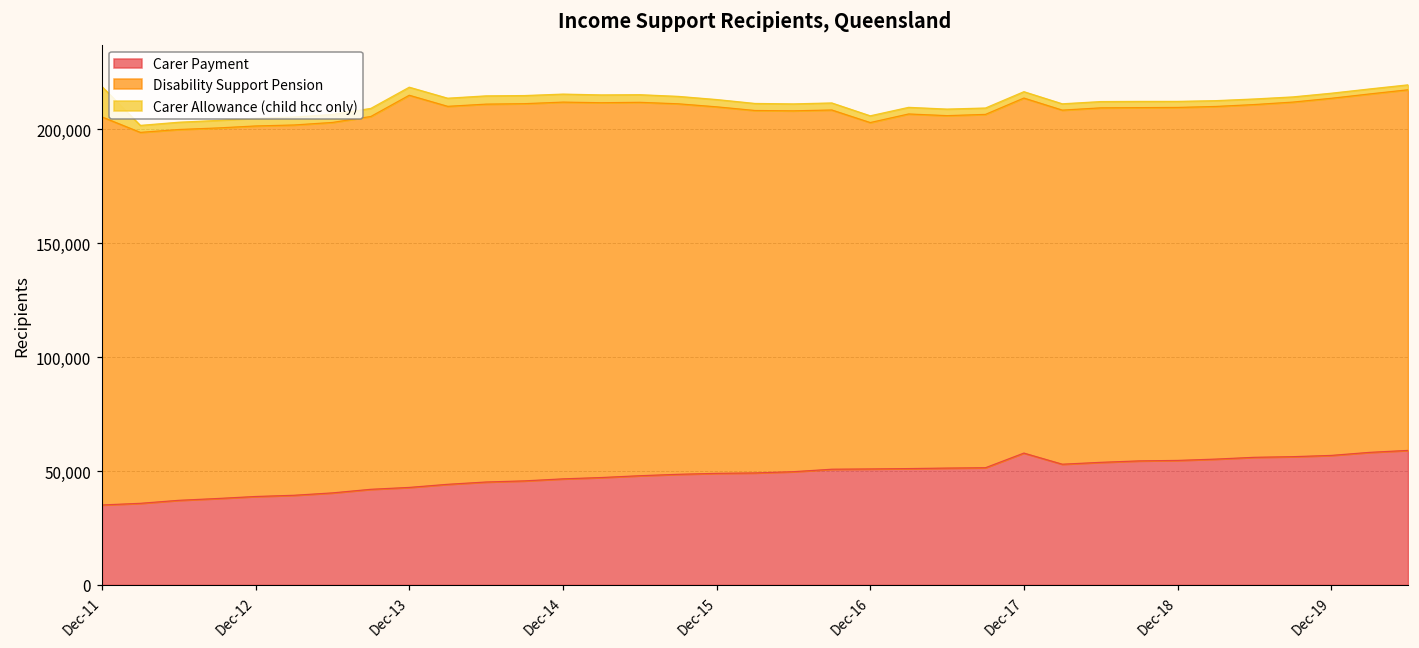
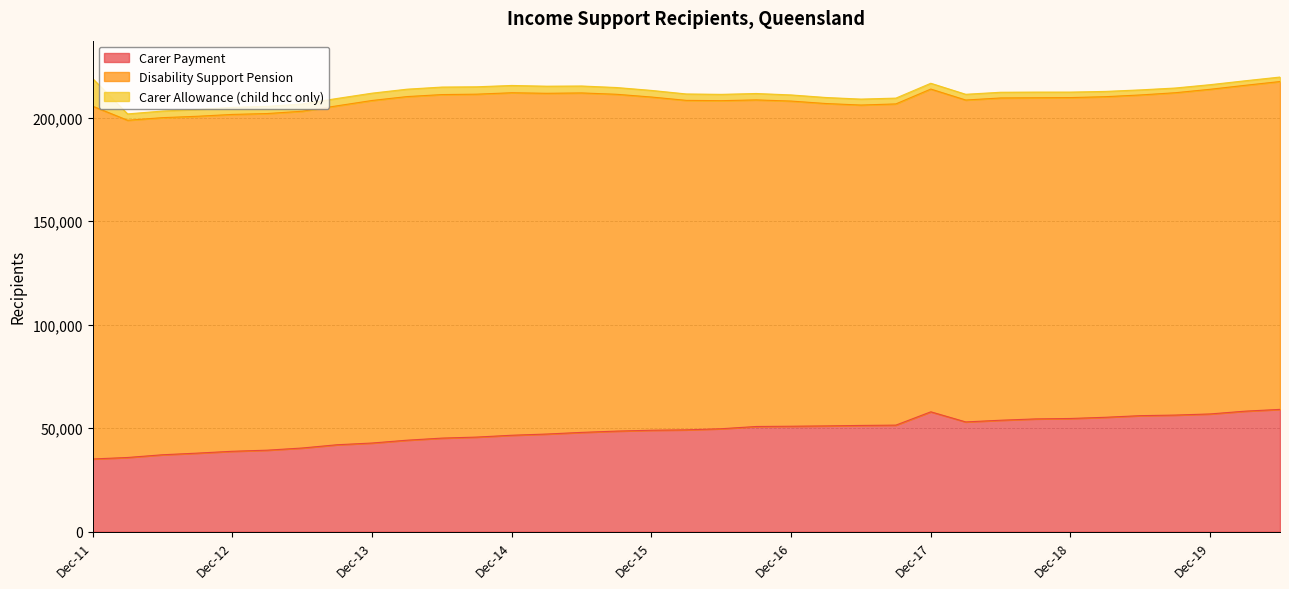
  {
    "Carer Payment": {
      "Dec-11": "35,000",
      "Dec-12": "39,000",
      "Dec-13": "43,000",
      "Dec-14": "47,000",
      "Dec-15": "49,000",
      "Dec-16": "51,000",
      "Dec-17": "58,000",
      "Dec-18": "55,000",
      "Dec-19": "57,000"
    },
    "Disability Support Pension": {
      "Dec-11": "170,000",
      "Dec-12": "163,000",
-     "Dec-13": "172,000",
+     "Dec-13": "165,000",
      "Dec-14": "165,000",
      "Dec-15": "161,000",
-     "Dec-16": "152,000",
+     "Dec-16": "157,000",
      "Dec-17": "156,000",
      "Dec-18": "155,000",
      "Dec-19": "157,000"
    },
    "Carer Allowance (child hcc only)": {
      "Dec-11": "13,000",
      "Dec-13": "4,000",
      "Dec-14": "4,000",
      "Dec-15": "3,000",
      "Dec-16": "3,000",
      "Dec-17": "3,000",
      "Dec-18": "3,000",
      "Dec-19": "2,000"
    }
  }
